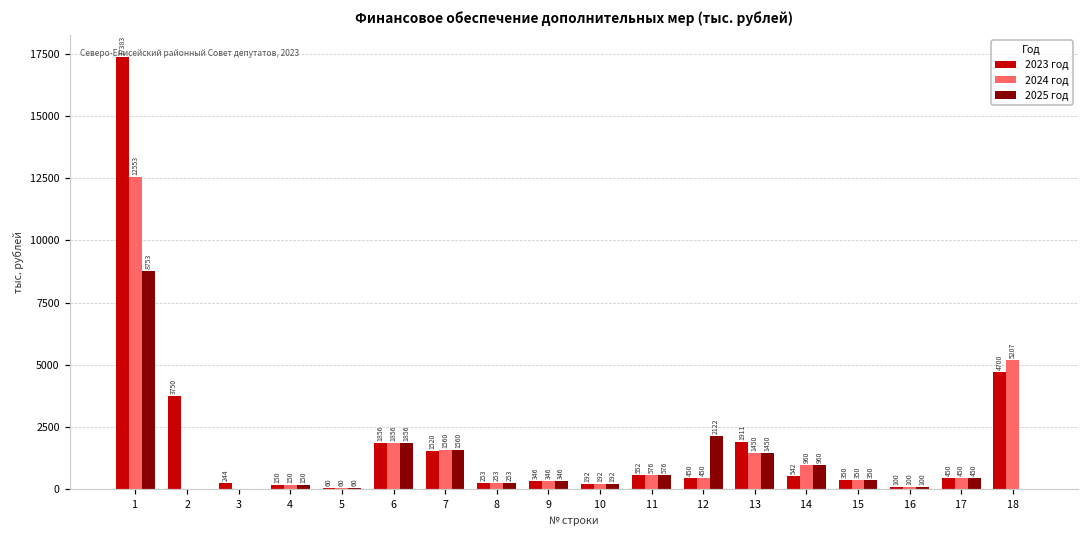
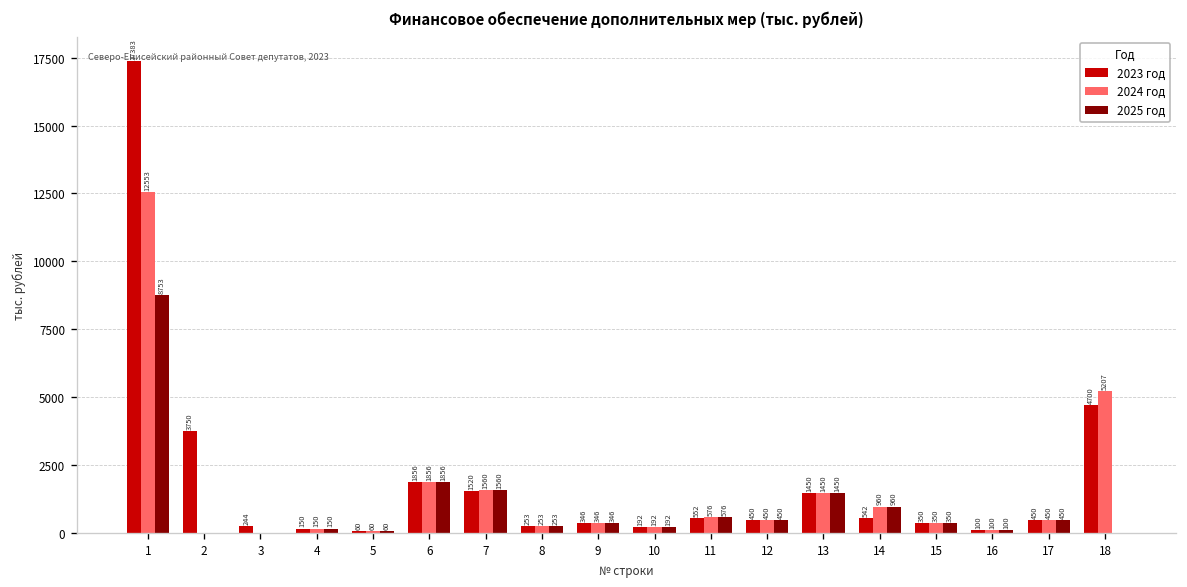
  {
    "2023 год": {
      "2": 3750,
      "3": 244,
      "4": 150,
      "5": 60,
      "6": 1856,
      "7": 1520,
      "8": 253,
      "9": 346,
      "10": 192,
      "11": 552,
      "12": 450,
-     "13": 1911,
+     "13": 1450,
      "14": 542,
      "15": 350,
      "16": 100,
      "17": 450,
      "18": 4700
    },
    "2024 год": {
      "1": 12553,
      "4": 150,
      "5": 60,
      "6": 1856,
      "7": 1560,
      "8": 253,
      "9": 346,
      "10": 192,
      "11": 576,
      "12": 450,
      "13": 1450,
      "14": 960,
      "15": 350,
      "16": 100,
      "17": 450,
      "18": 5207
    },
    "2025 год": {
      "1": 8753,
      "4": 150,
      "5": 60,
      "6": 1856,
      "7": 1560,
      "8": 253,
      "9": 346,
      "10": 192,
      "11": 576,
-     "12": 2122,
+     "12": 450,
      "13": 1450,
      "14": 960,
      "15": 350,
      "16": 100,
      "17": 450
    }
  }
